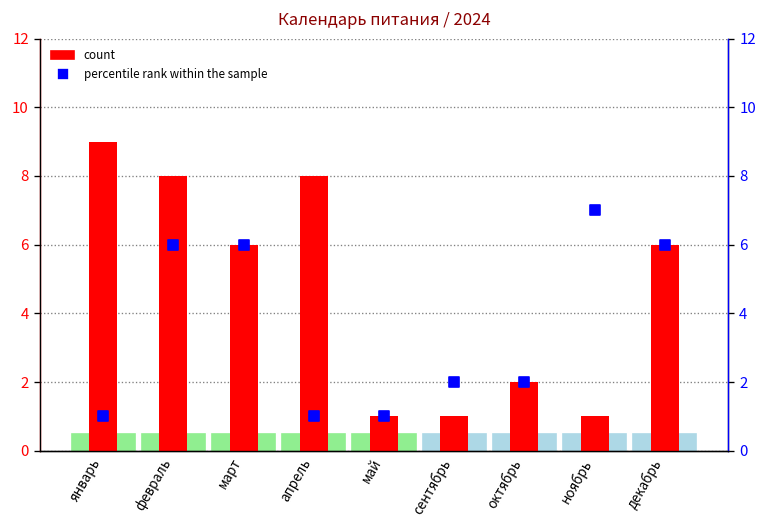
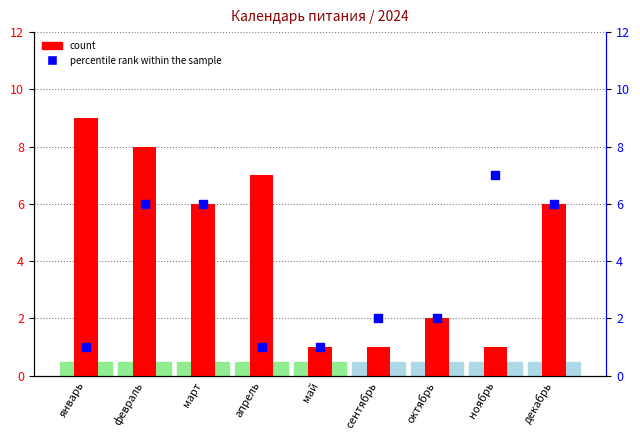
  {
    "count": {
      "январь": 9,
      "февраль": 8,
      "март": 6,
-     "апрель": 8,
+     "апрель": 7,
      "май": 1,
      "сентябрь": 1,
      "октябрь": 2,
      "ноябрь": 1,
      "декабрь": 6
    }
  }
